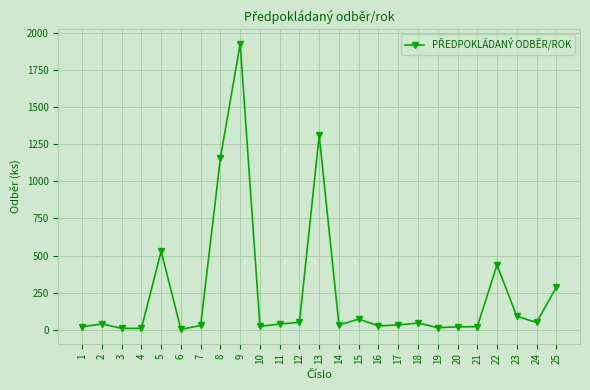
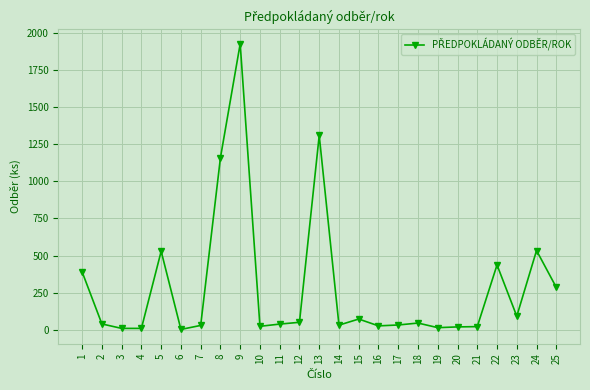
  {
-   "1": 20,
+   "1": 390,
    "2": 40,
    "3": 10,
    "4": 10,
    "5": 530,
    "6": 0,
    "7": 30,
    "8": 1160,
    "9": 1930,
    "10": 20,
    "11": 40,
    "12": 50,
    "13": 1310,
    "14": 30,
    "15": 70,
    "16": 30,
    "17": 30,
    "18": 50,
    "19": 20,
    "20": 20,
    "21": 20,
    "22": 440,
    "23": 90,
-   "24": 50,
+   "24": 530,
    "25": 290
  }
